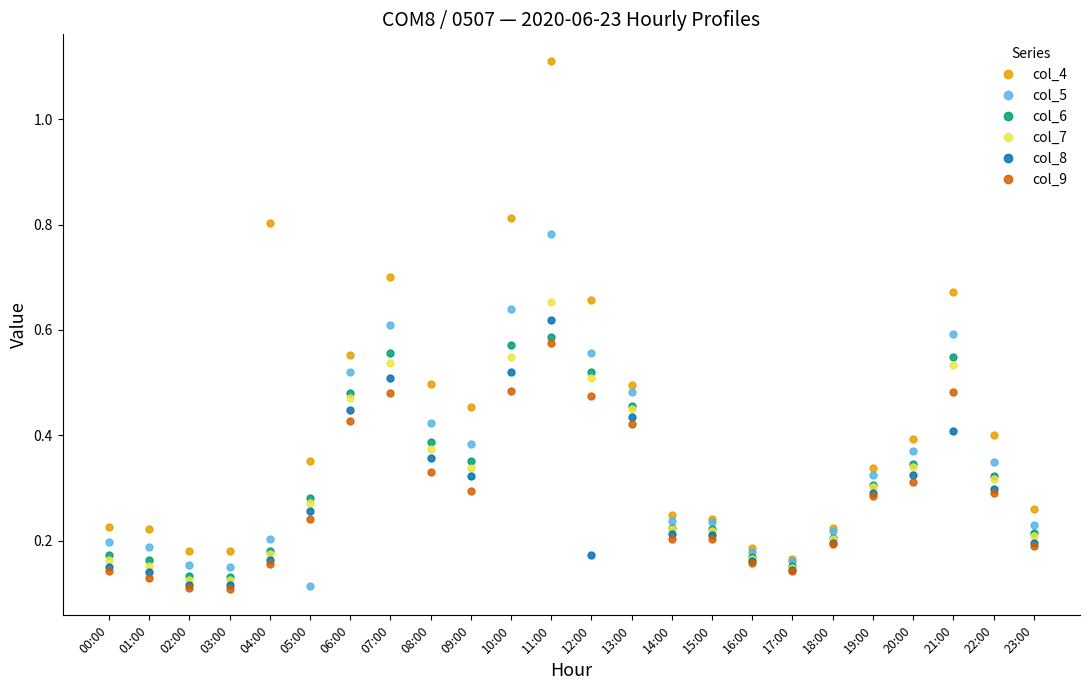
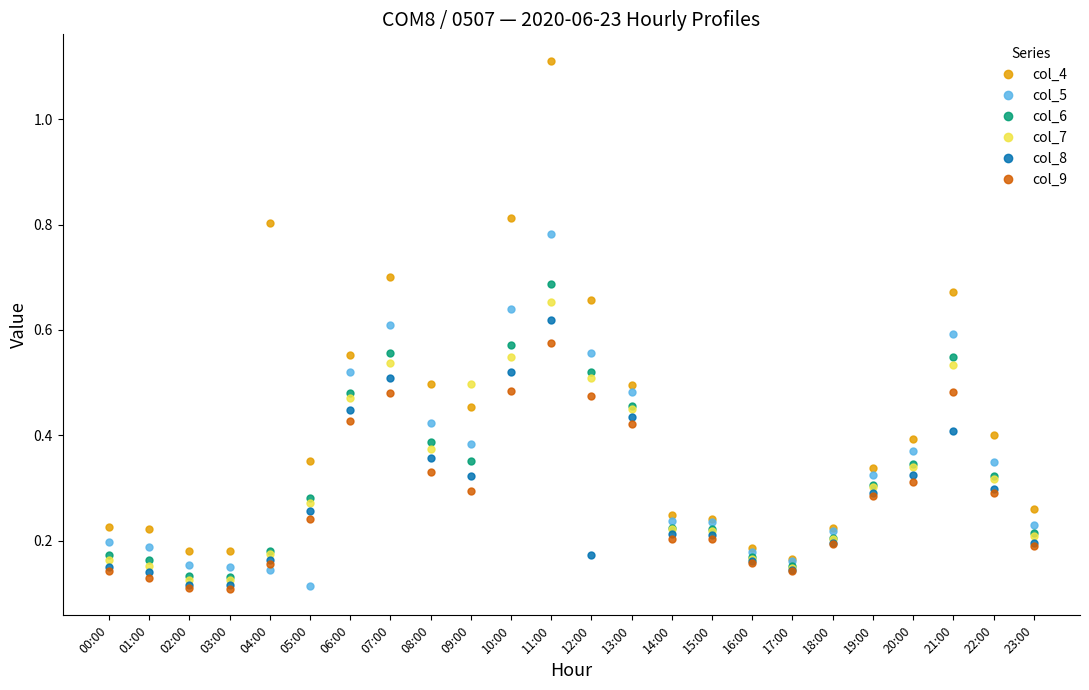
  {
    "col_4": {
      "00:00": 0.23,
      "01:00": 0.22,
      "02:00": 0.18,
      "03:00": 0.18,
      "04:00": 0.80,
      "05:00": 0.35,
      "06:00": 0.55,
      "07:00": 0.70,
      "08:00": 0.50,
      "09:00": 0.45,
      "10:00": 0.81,
      "11:00": 1.11,
      "12:00": 0.66,
      "13:00": 0.50,
      "14:00": 0.25,
      "15:00": 0.24,
      "16:00": 0.19,
      "17:00": 0.17,
      "18:00": 0.22,
      "19:00": 0.34,
      "20:00": 0.39,
      "21:00": 0.67,
      "22:00": 0.40,
      "23:00": 0.26
    },
    "col_5": {
      "00:00": 0.20,
      "01:00": 0.19,
      "02:00": 0.15,
      "03:00": 0.15,
-     "04:00": 0.20,
+     "04:00": 0.14,
      "05:00": 0.11,
      "06:00": 0.52,
      "07:00": 0.61,
      "08:00": 0.42,
      "09:00": 0.38,
      "10:00": 0.64,
      "11:00": 0.78,
      "12:00": 0.56,
      "13:00": 0.48,
      "14:00": 0.24,
      "15:00": 0.23,
      "16:00": 0.18,
      "17:00": 0.16,
      "18:00": 0.22,
      "19:00": 0.32,
      "20:00": 0.37,
      "21:00": 0.59,
      "22:00": 0.35,
      "23:00": 0.23
    },
    "col_6": {
      "00:00": 0.17,
      "01:00": 0.16,
      "02:00": 0.13,
      "03:00": 0.13,
      "04:00": 0.18,
      "05:00": 0.28,
      "06:00": 0.48,
      "07:00": 0.56,
      "08:00": 0.39,
      "09:00": 0.35,
      "10:00": 0.57,
-     "11:00": 0.59,
+     "11:00": 0.69,
      "12:00": 0.52,
      "13:00": 0.46,
      "20:00": 0.35,
      "21:00": 0.55,
      "22:00": 0.32,
      "23:00": 0.21
    },
    "col_7": {
      "00:00": 0.16,
      "01:00": 0.15,
      "02:00": 0.13,
      "03:00": 0.12,
      "04:00": 0.17,
      "05:00": 0.27,
      "06:00": 0.47,
      "07:00": 0.54,
      "08:00": 0.37,
-     "09:00": 0.34,
+     "09:00": 0.50,
      "10:00": 0.55,
      "11:00": 0.65,
      "12:00": 0.51,
      "13:00": 0.45,
      "20:00": 0.34,
      "21:00": 0.53,
      "22:00": 0.32,
      "23:00": 0.21
    },
    "col_8": {
      "00:00": 0.15,
      "01:00": 0.14,
      "02:00": 0.12,
      "03:00": 0.12,
      "04:00": 0.16,
      "05:00": 0.26,
      "06:00": 0.45,
      "07:00": 0.51,
      "08:00": 0.36,
      "09:00": 0.32,
      "10:00": 0.52,
      "11:00": 0.62,
      "12:00": 0.17,
      "13:00": 0.44,
      "14:00": 0.21,
      "15:00": 0.21,
      "19:00": 0.29,
      "20:00": 0.32,
      "21:00": 0.41,
      "22:00": 0.30,
      "23:00": 0.20
    },
    "col_9": {
      "00:00": 0.14,
      "01:00": 0.13,
      "02:00": 0.11,
      "03:00": 0.11,
      "04:00": 0.15,
      "05:00": 0.24,
      "06:00": 0.43,
      "07:00": 0.48,
      "08:00": 0.33,
      "09:00": 0.29,
      "10:00": 0.48,
      "11:00": 0.58,
      "12:00": 0.47,
      "13:00": 0.42,
      "14:00": 0.20,
      "15:00": 0.20,
      "19:00": 0.29,
      "20:00": 0.31,
      "21:00": 0.48,
      "22:00": 0.29,
      "23:00": 0.19
    }
  }
